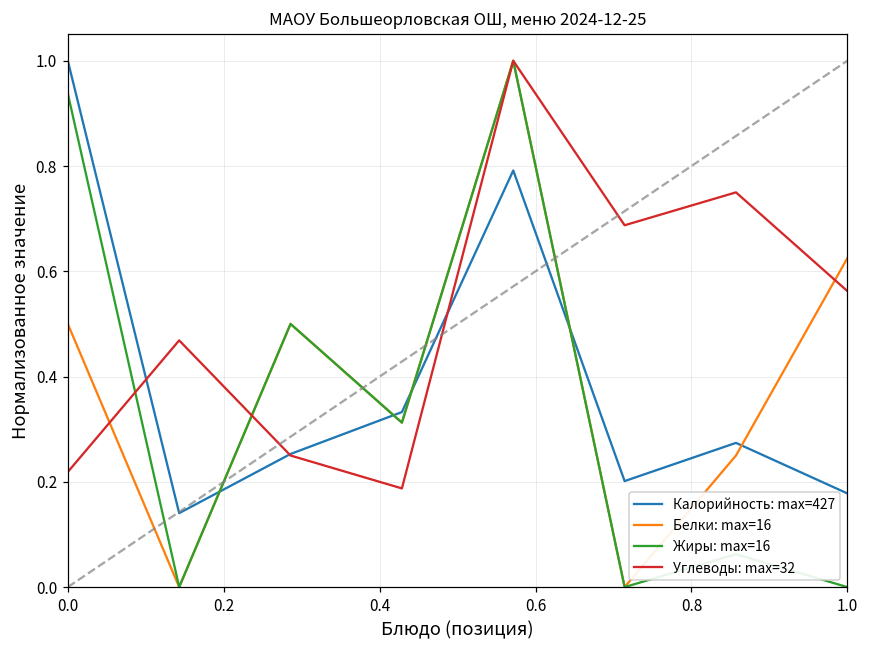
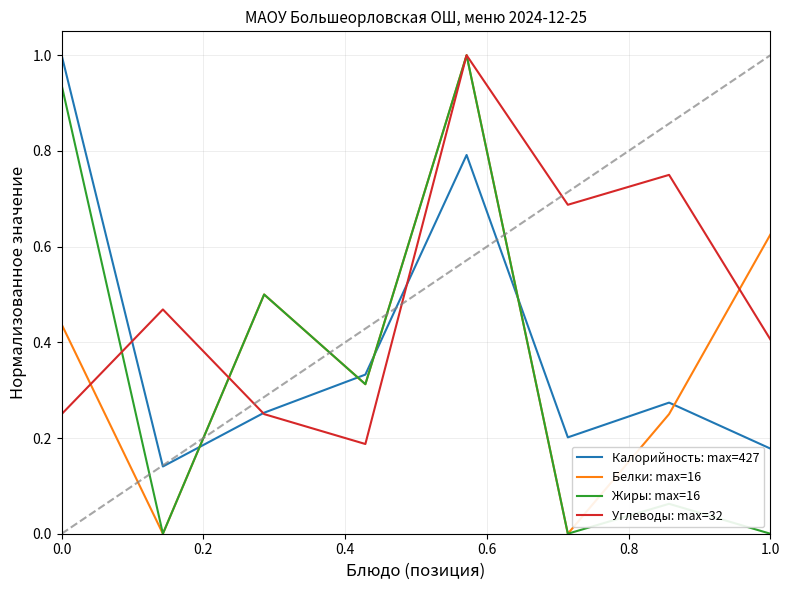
  {
    "Калорийность: max=427": {
      "0.0": 1.00,
      "1.0": 0.18
    },
    "Белки: max=16": {
-     "0.0": 0.50,
+     "0.0": 0.44,
      "1.0": 0.63
    },
    "Жиры: max=16": {
      "0.0": 0.94,
      "1.0": 0.00
    },
    "Углеводы: max=32": {
-     "0.0": 0.22,
-     "1.0": 0.56
+     "0.0": 0.25,
+     "1.0": 0.41
    }
  }
